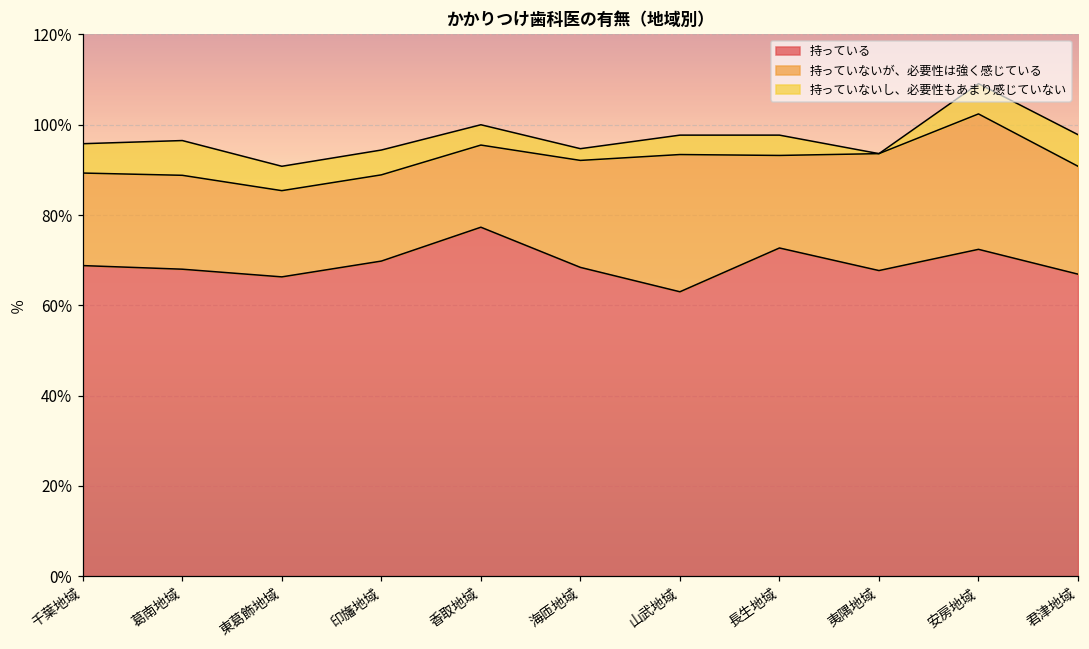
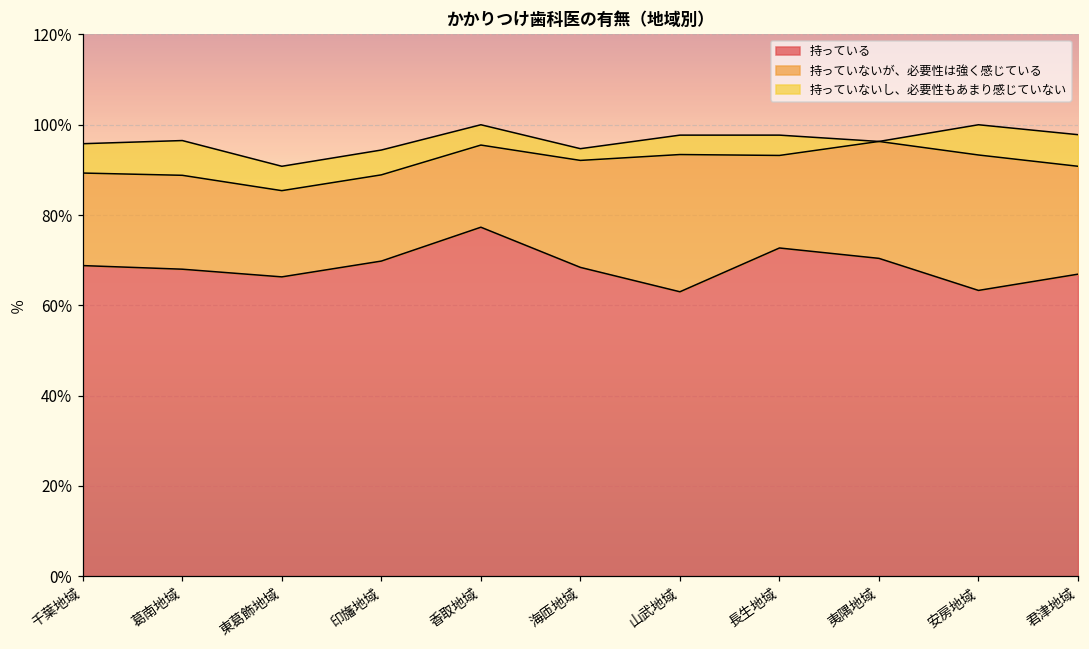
  {
    "持っている": {
      "千葉地域": "69%",
      "葛南地域": "68%",
      "東葛飾地域": "66%",
      "印旛地域": "70%",
      "香取地域": "77%",
      "海匝地域": "68%",
      "山武地域": "63%",
      "長生地域": "73%",
-     "夷隅地域": "68%",
-     "安房地域": "72%",
+     "夷隅地域": "70%",
+     "安房地域": "63%",
      "君津地域": "67%"
    }
  }
